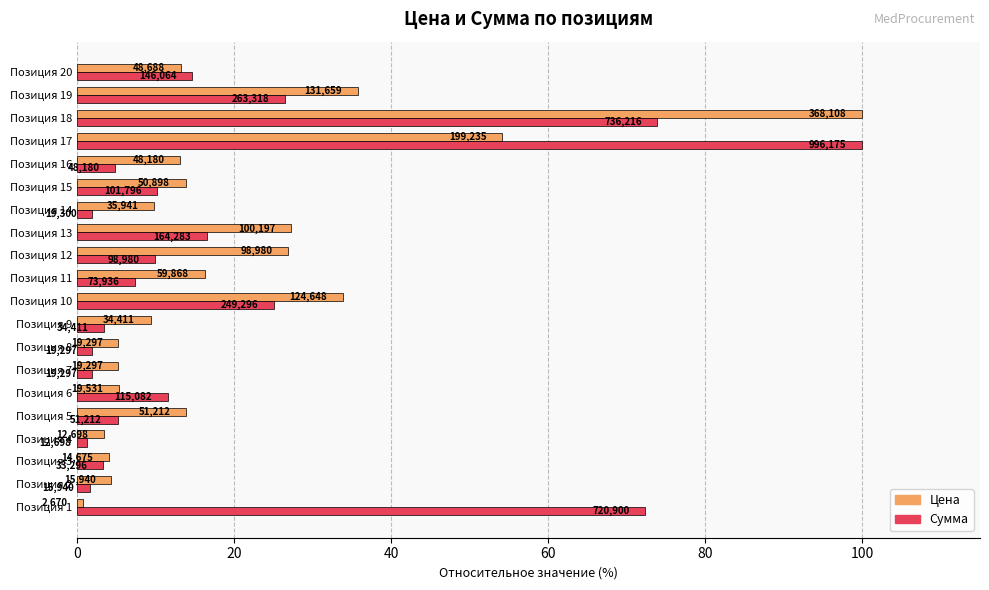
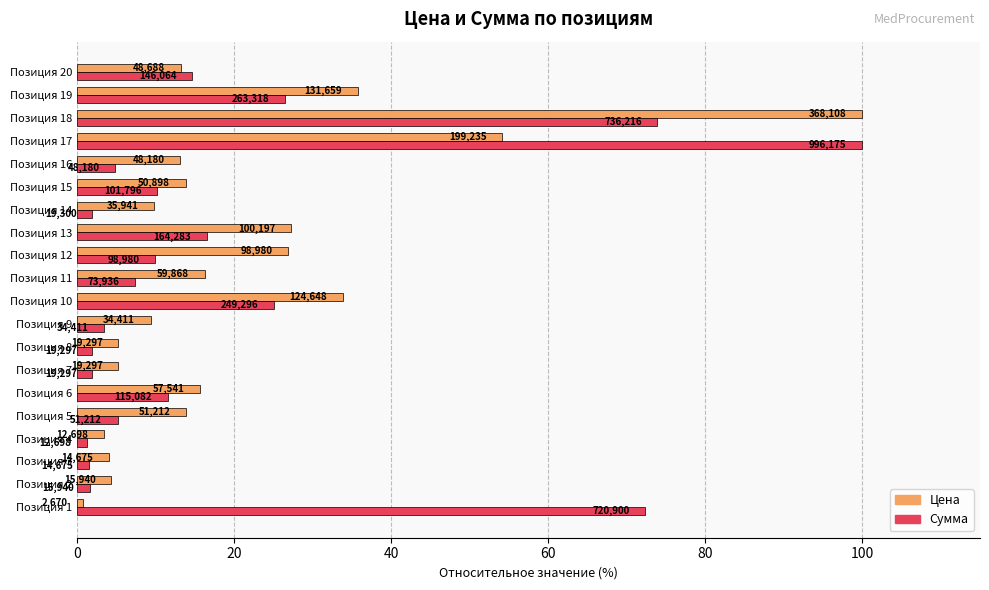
  {
    "Цена": {
-     "Позиция 6": "19,531"
+     "Позиция 6": "57,541"
    },
    "Сумма": {
-     "Позиция 3": "33,296"
+     "Позиция 3": "14,675"
    }
  }
